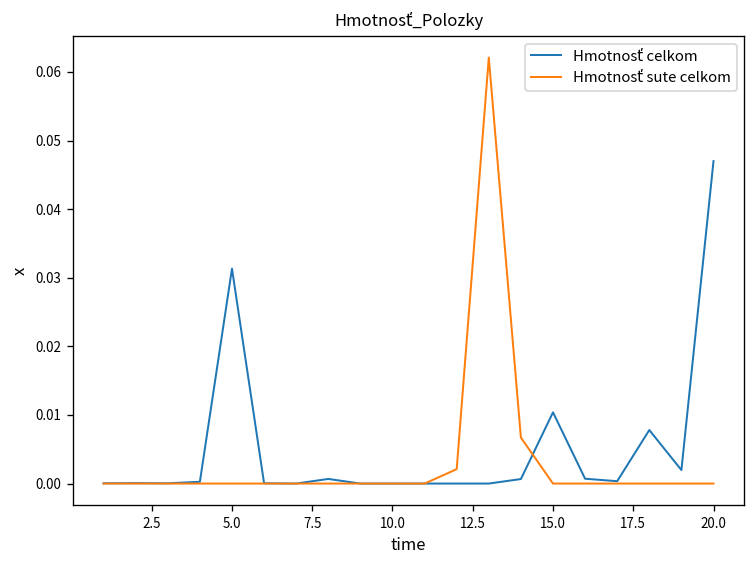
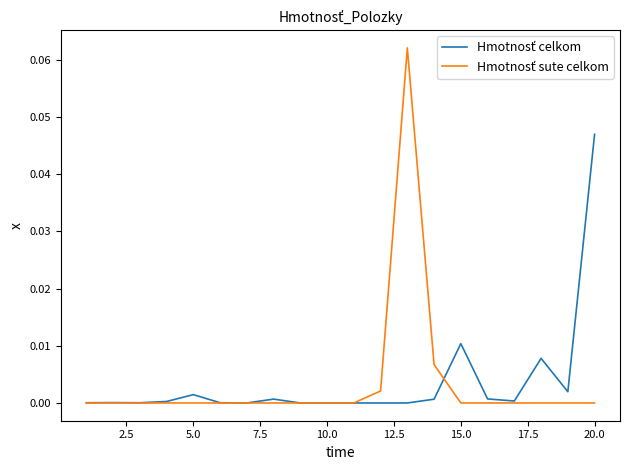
  {
    "Hmotnosť celkom": {
-     "5.0": 0.031,
+     "5.0": 0.001,
      "15.0": 0.010,
      "20.0": 0.047
    },
    "Hmotnosť sute celkom": {
      "5.0": 0.000,
      "15.0": 0.000,
      "20.0": 0.000
    }
  }
